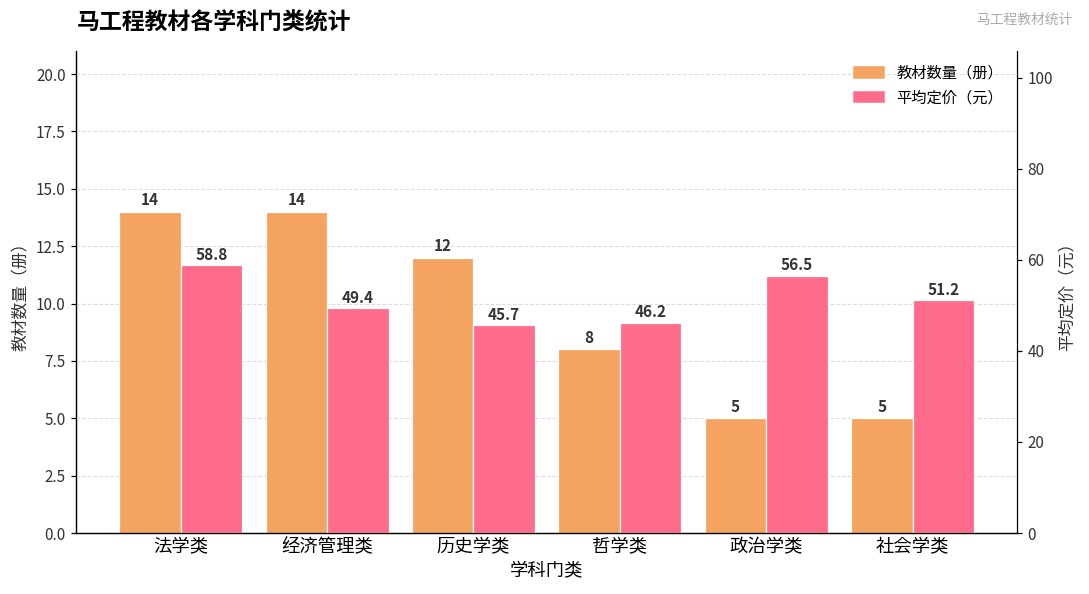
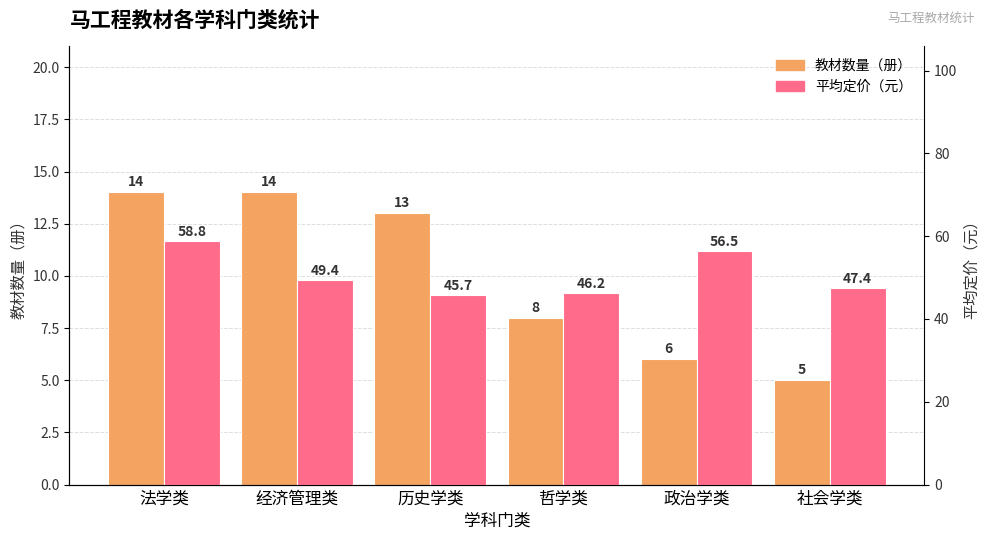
  {
    "教材数量（册）": {
      "法学类": 14,
      "经济管理类": 14,
-     "历史学类": 12,
+     "历史学类": 13,
      "哲学类": 8,
-     "政治学类": 5,
+     "政治学类": 6,
      "社会学类": 5
    },
    "平均定价（元）": {
      "法学类": 58.8,
      "经济管理类": 49.4,
      "历史学类": 45.7,
      "哲学类": 46.2,
      "政治学类": 56.5,
-     "社会学类": 51.2
+     "社会学类": 47.4
    }
  }
